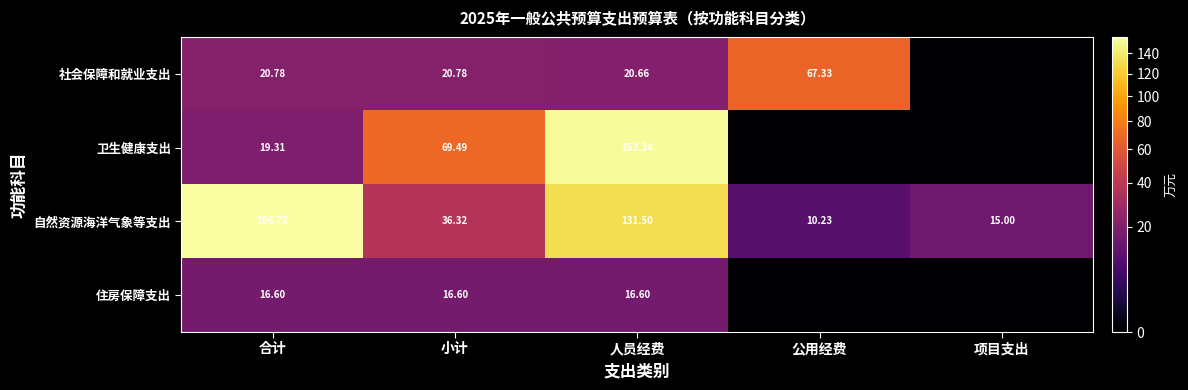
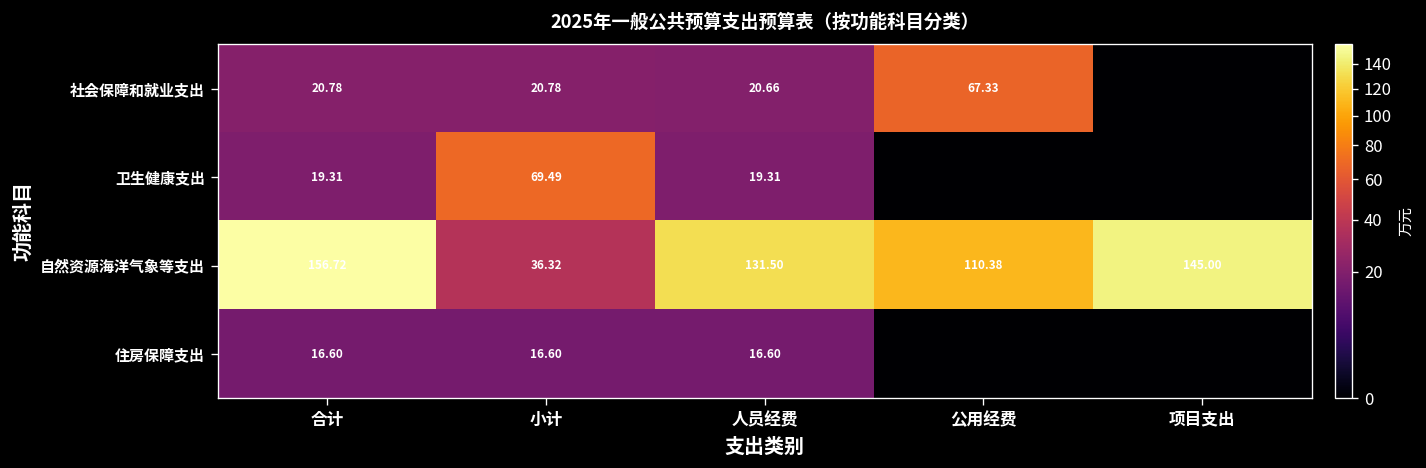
  {
    "社会保障和就业支出": {
      "合计": 20.78,
      "小计": 20.78,
      "人员经费": 20.66,
      "公用经费": 67.33
    },
    "卫生健康支出": {
      "合计": 19.31,
      "小计": 69.49,
-     "人员经费": 152.34
+     "人员经费": 19.31
    },
    "自然资源海洋气象等支出": {
      "合计": 156.72,
      "小计": 36.32,
      "人员经费": 131.50,
-     "公用经费": 10.23,
-     "项目支出": 15.00
+     "公用经费": 110.38,
+     "项目支出": 145.00
    },
    "住房保障支出": {
      "合计": 16.60,
      "小计": 16.60,
      "人员经费": 16.60
    }
  }
